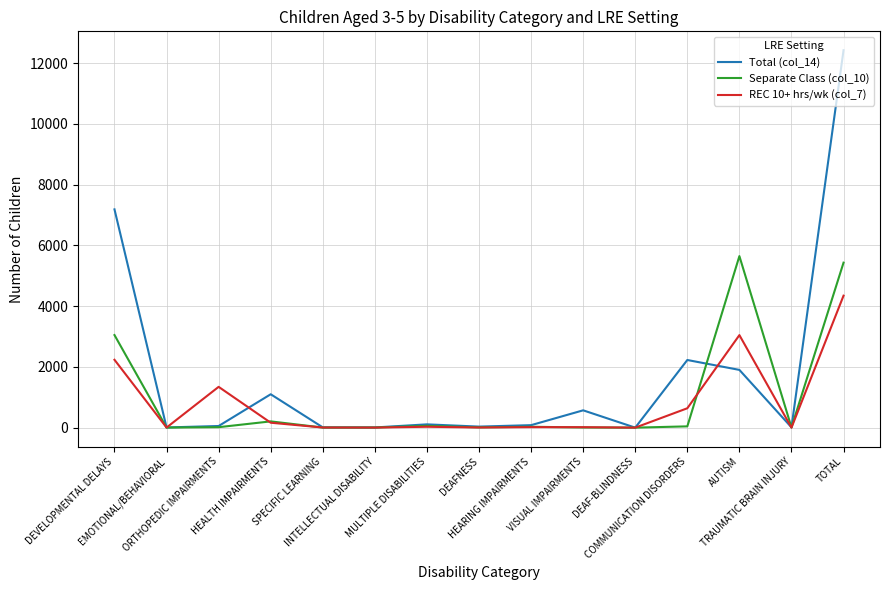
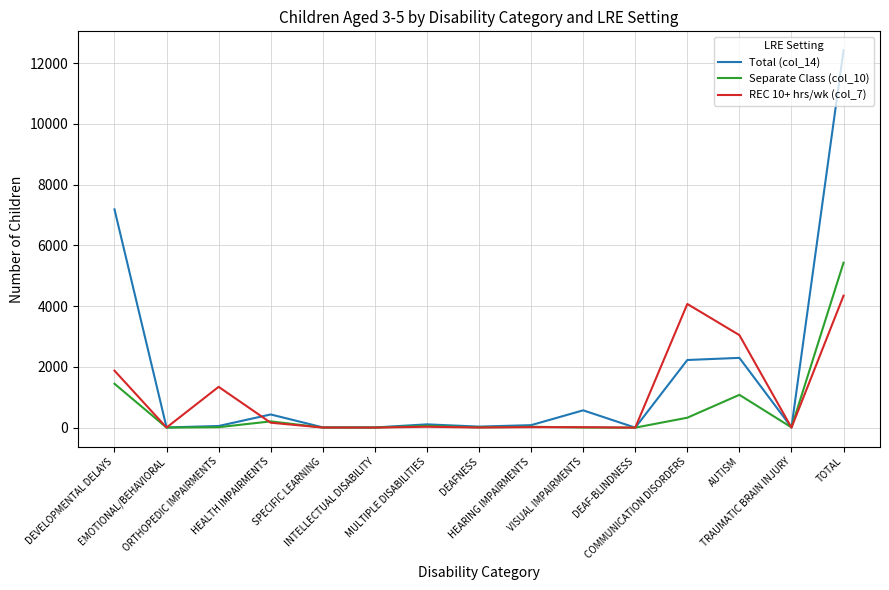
  {
    "Total (col_14)": {
      "DEVELOPMENTAL DELAYS": 7200,
-     "HEALTH IMPAIRMENTS": 1100,
+     "HEALTH IMPAIRMENTS": 400,
      "VISUAL IMPAIRMENTS": 600,
      "COMMUNICATION DISORDERS": 2200,
-     "AUTISM": 1900
+     "AUTISM": 2300
    },
    "Separate Class (col_10)": {
-     "DEVELOPMENTAL DELAYS": 3000,
-     "COMMUNICATION DISORDERS": 0,
-     "AUTISM": 5600,
+     "DEVELOPMENTAL DELAYS": 1400,
+     "COMMUNICATION DISORDERS": 300,
+     "AUTISM": 1100,
      "TOTAL": 5400
    },
    "REC 10+ hrs/wk (col_7)": {
-     "DEVELOPMENTAL DELAYS": 2200,
+     "DEVELOPMENTAL DELAYS": 1900,
      "ORTHOPEDIC IMPAIRMENTS": 1300,
-     "COMMUNICATION DISORDERS": 600,
+     "COMMUNICATION DISORDERS": 4100,
      "AUTISM": 3000,
      "TOTAL": 4300
    }
  }
